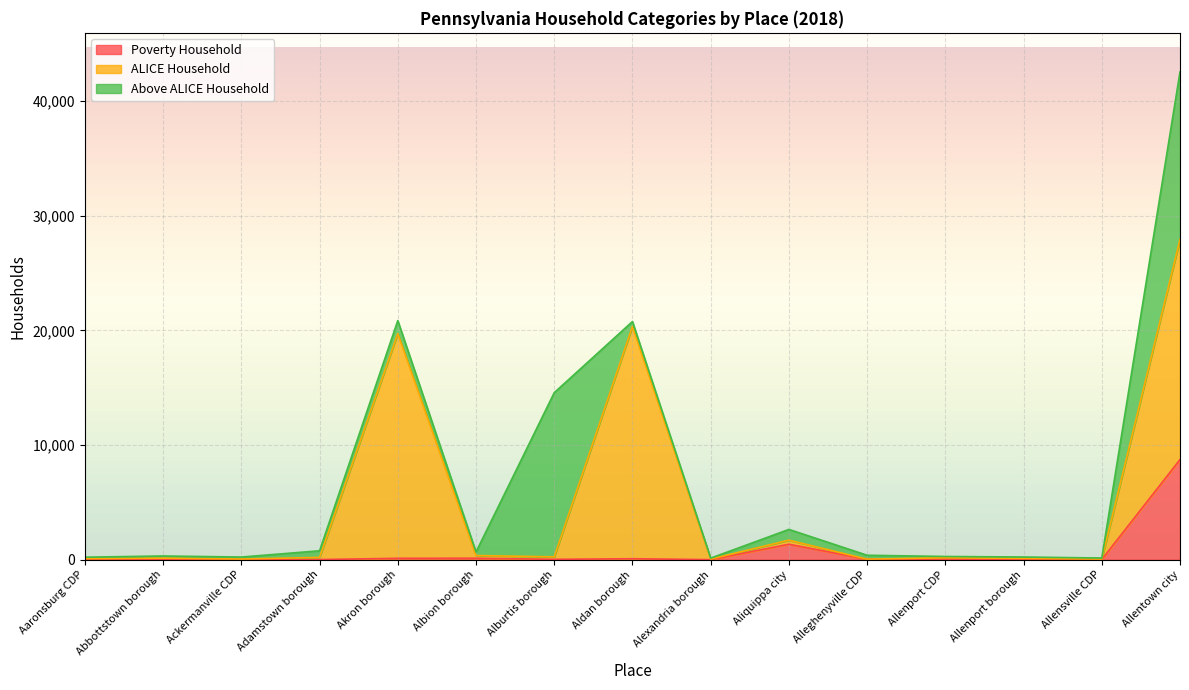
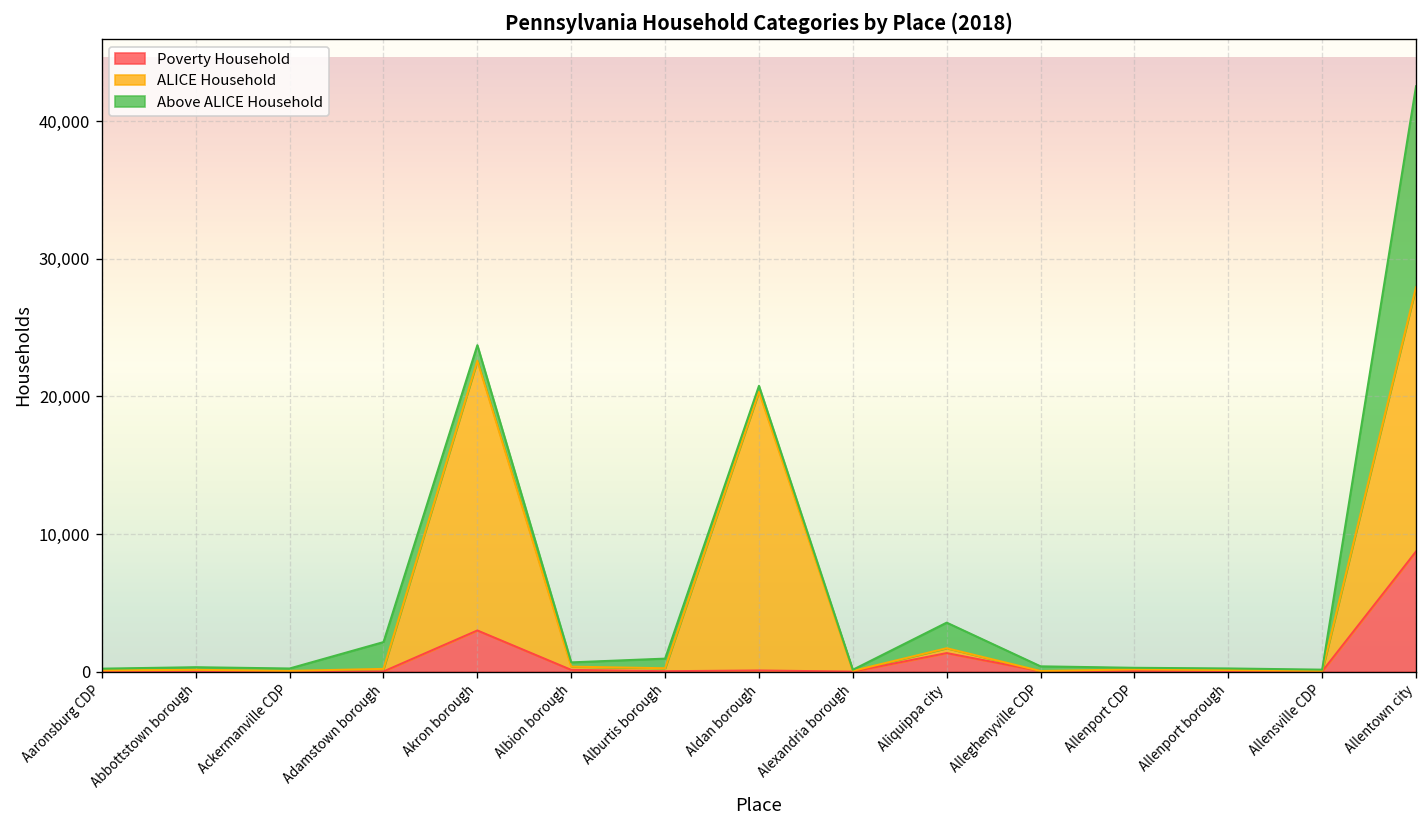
  {
    "Poverty Household": {
-     "Akron borough": "100",
+     "Akron borough": "3,000",
      "Albion borough": "100",
      "Aldan borough": "100",
      "Aliquippa city": "1,300",
      "Allentown city": "8,700"
    },
    "ALICE Household": {
      "Akron borough": "19,600",
      "Albion borough": "200",
      "Aldan borough": "20,300",
      "Aliquippa city": "400",
      "Allentown city": "19,200"
    },
    "Above ALICE Household": {
-     "Adamstown borough": "600",
+     "Adamstown borough": "1,900",
      "Akron borough": "1,100",
      "Albion borough": "300",
-     "Alburtis borough": "14,300",
+     "Alburtis borough": "700",
      "Aldan borough": "400",
-     "Aliquippa city": "900",
+     "Aliquippa city": "1,900",
      "Alleghenyville CDP": "300",
      "Allentown city": "14,600"
    }
  }
